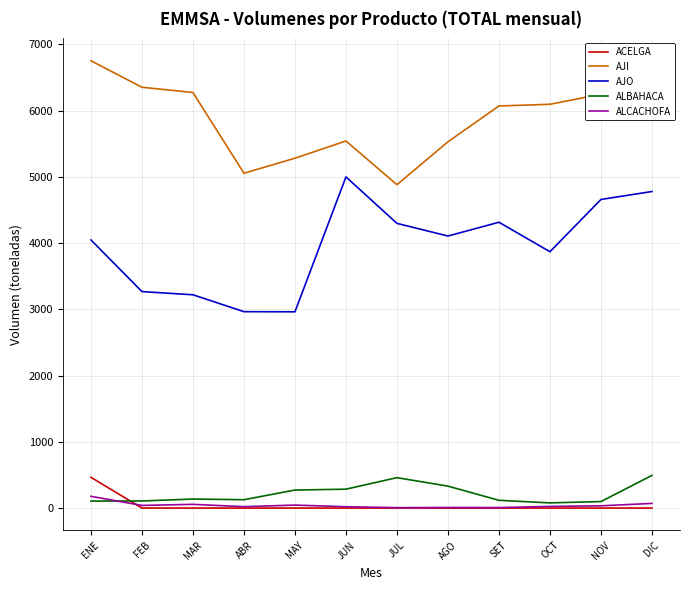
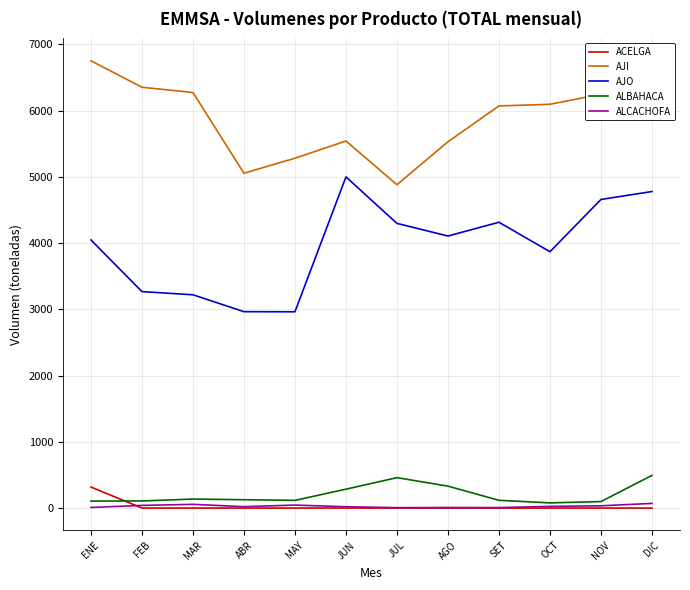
  {
    "ACELGA": {
-     "ENE": 500,
+     "ENE": 300,
      "FEB": 0,
      "MAR": 0,
      "MAY": 0,
      "DIC": 0
    },
    "AJI": {
      "ENE": 6800,
      "FEB": 6400,
      "MAR": 6300,
      "ABR": 5100,
      "MAY": 5300,
      "JUN": 5500,
      "JUL": 4900,
      "AGO": 5500,
      "SET": 6100,
      "OCT": 6100
    },
    "AJO": {
      "ENE": 4000,
      "FEB": 3300,
      "MAR": 3200,
      "ABR": 3000,
      "MAY": 3000,
      "JUN": 5000,
      "JUL": 4300,
      "AGO": 4100,
      "SET": 4300,
      "OCT": 3900,
      "NOV": 4700,
      "DIC": 4800
    },
    "ALBAHACA": {
      "ENE": 100,
      "FEB": 100,
      "MAR": 100,
      "ABR": 100,
-     "MAY": 300,
+     "MAY": 100,
      "JUN": 300,
      "JUL": 500,
      "AGO": 300,
      "SET": 100,
      "OCT": 100,
      "NOV": 100,
      "DIC": 500
    },
    "ALCACHOFA": {
-     "ENE": 200,
+     "ENE": 0,
      "FEB": 0,
      "MAR": 100,
      "MAY": 0,
      "DIC": 100
    }
  }
